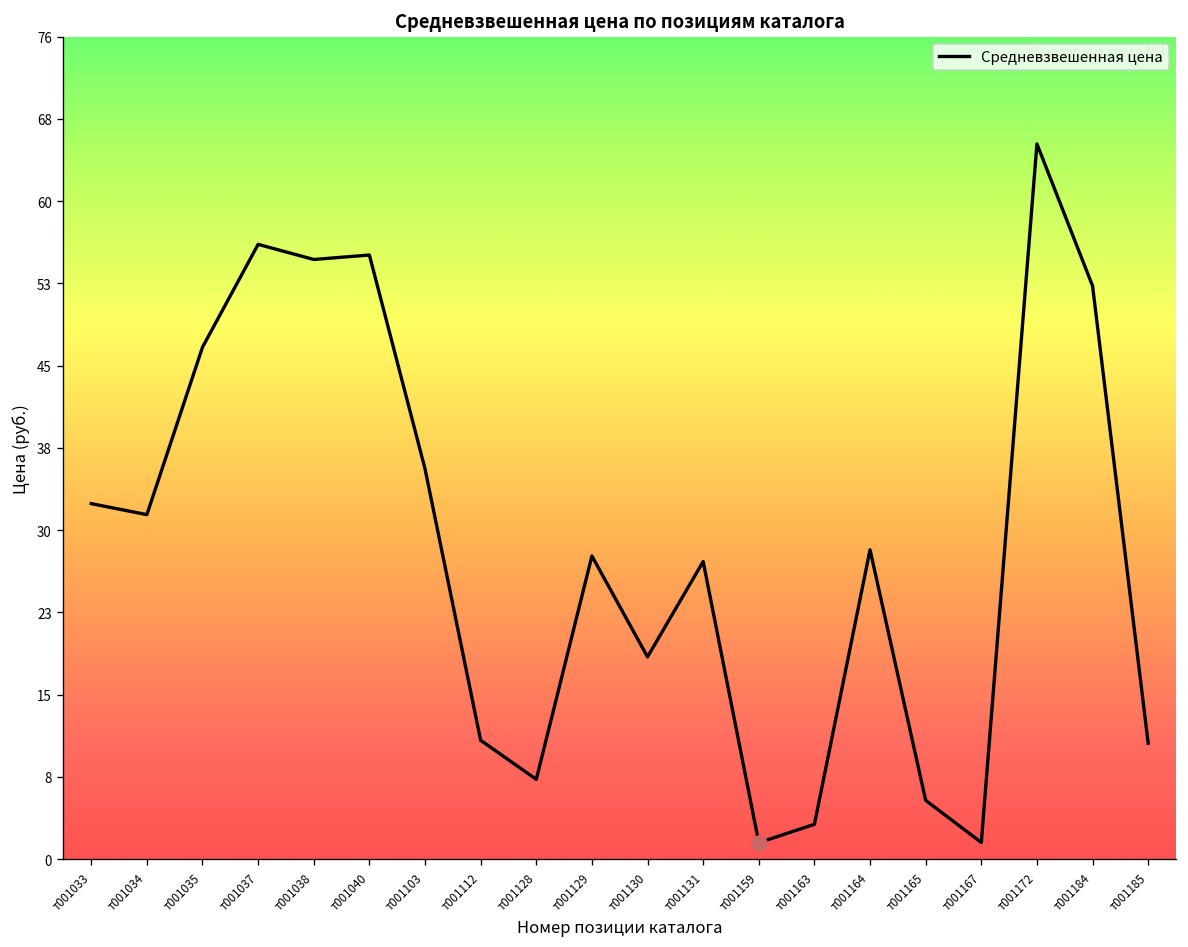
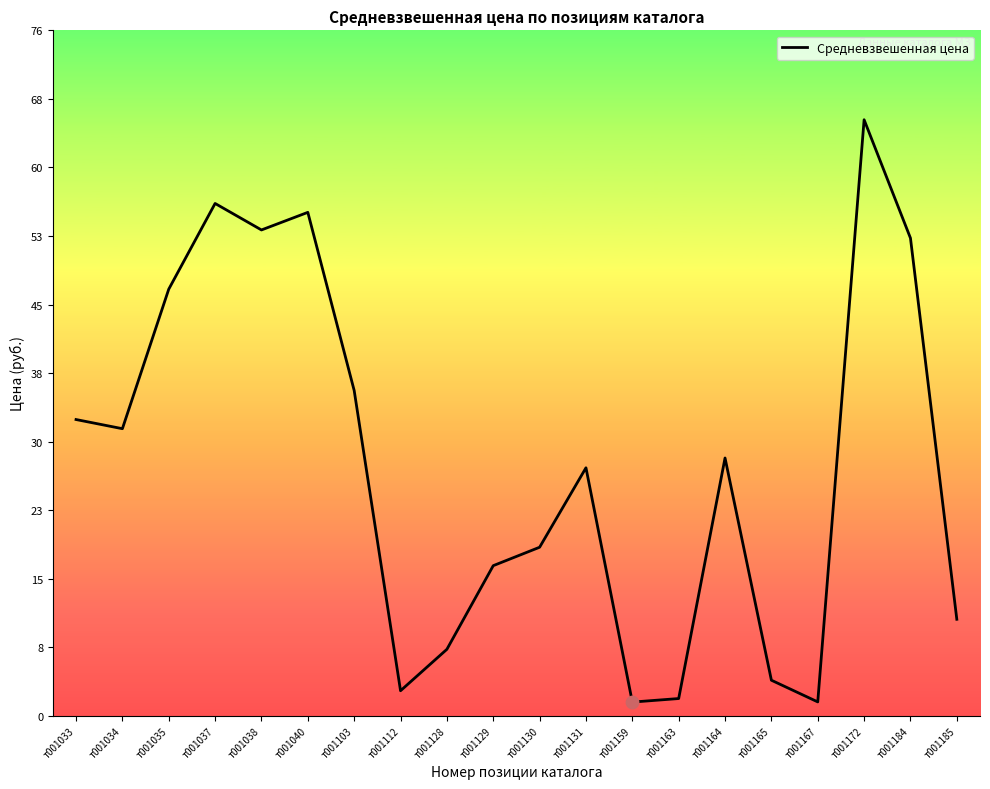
  {
    "Средневзвешенная цена": {
      "т001033": 33,
      "т001034": 32,
      "т001035": 47,
      "т001037": 56,
-     "т001038": 55,
+     "т001038": 54,
      "т001040": 56,
      "т001103": 36,
-     "т001112": 11,
+     "т001112": 3,
      "т001128": 7,
-     "т001129": 28,
+     "т001129": 17,
      "т001130": 19,
      "т001131": 27,
-     "т001163": 3,
+     "т001163": 2,
      "т001164": 28,
-     "т001165": 5,
+     "т001165": 4,
      "т001167": 2,
      "т001172": 66,
      "т001184": 53,
      "т001185": 11
    }
  }
